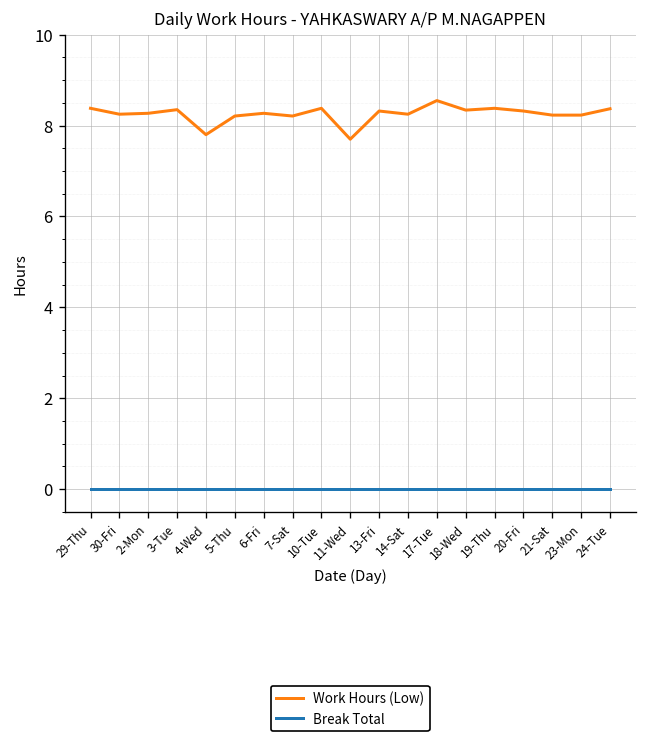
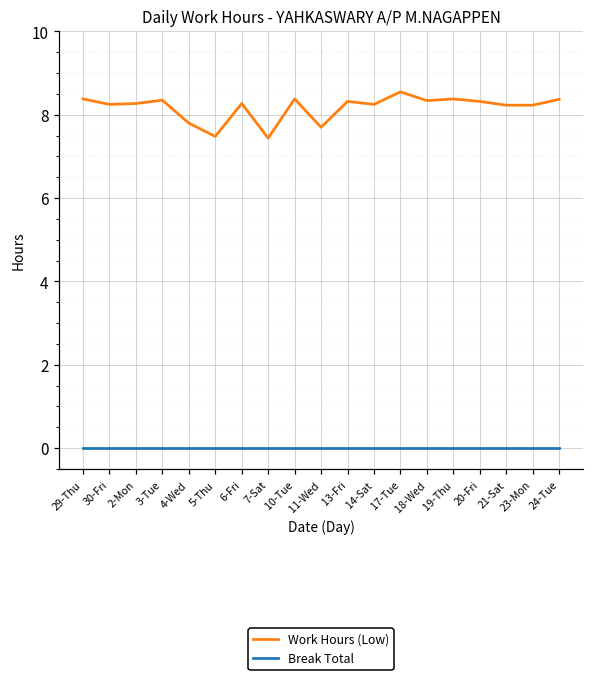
  {
    "Work Hours (Low)": {
      "29-Thu": 8.4,
      "30-Fri": 8.3,
      "2-Mon": 8.3,
      "3-Tue": 8.4,
      "4-Wed": 7.8,
-     "5-Thu": 8.2,
+     "5-Thu": 7.5,
      "6-Fri": 8.3,
-     "7-Sat": 8.2,
+     "7-Sat": 7.4,
      "10-Tue": 8.4,
      "11-Wed": 7.7,
      "13-Fri": 8.3,
      "14-Sat": 8.3,
      "17-Tue": 8.6,
      "18-Wed": 8.3,
      "19-Thu": 8.4,
      "20-Fri": 8.3,
      "21-Sat": 8.2,
      "23-Mon": 8.2,
      "24-Tue": 8.4
    },
    "Break Total": {
      "29-Thu": 0.0,
      "30-Fri": 0.0,
      "2-Mon": 0.0,
      "3-Tue": 0.0,
      "4-Wed": 0.0,
      "5-Thu": 0.0,
      "6-Fri": 0.0,
      "7-Sat": 0.0,
      "10-Tue": 0.0,
      "11-Wed": 0.0,
      "13-Fri": 0.0,
      "14-Sat": 0.0,
      "17-Tue": 0.0,
      "18-Wed": 0.0,
      "19-Thu": 0.0,
      "20-Fri": 0.0,
      "21-Sat": 0.0,
      "23-Mon": 0.0,
      "24-Tue": 0.0
    }
  }
